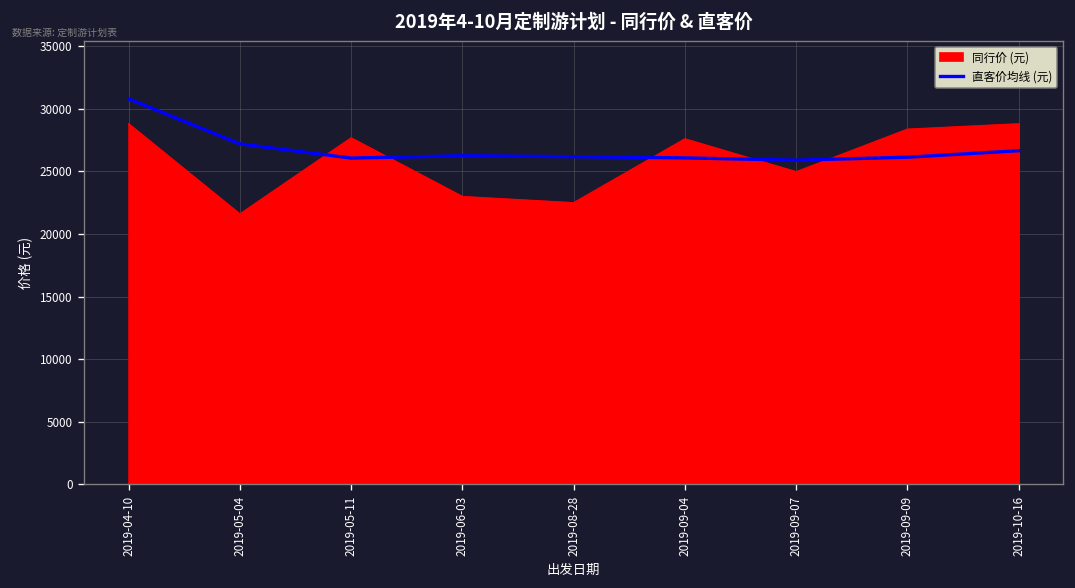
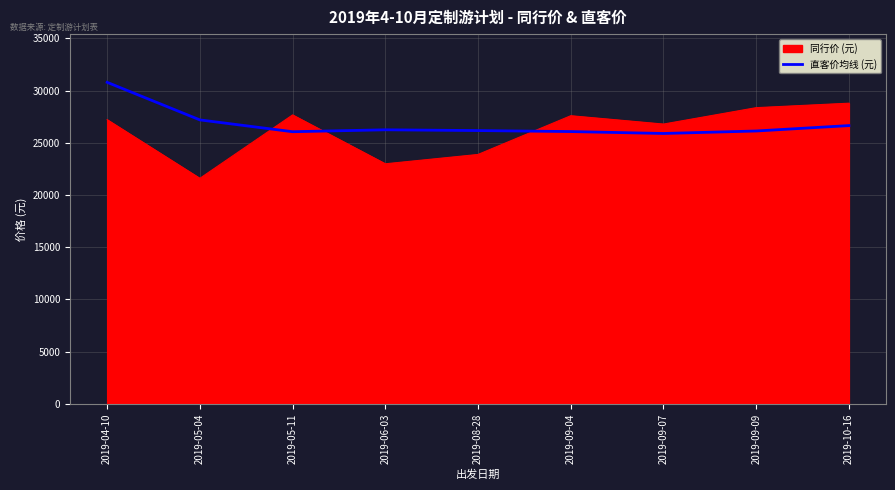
  {
    "同行价 (元)": {
-     "2019-04-10": 28800,
+     "2019-04-10": 27200,
      "2019-05-04": 21600,
      "2019-05-11": 27700,
      "2019-06-03": 23000,
-     "2019-08-28": 22500,
+     "2019-08-28": 23900,
      "2019-09-04": 27600,
-     "2019-09-07": 25000,
+     "2019-09-07": 26800,
      "2019-09-09": 28400,
      "2019-10-16": 28800
    },
    "直客价均线 (元)": {
      "2019-04-10": 30800,
      "2019-05-04": 27200,
      "2019-05-11": 26100,
      "2019-06-03": 26300,
      "2019-08-28": 26200,
      "2019-09-04": 26100,
      "2019-09-07": 25900,
      "2019-09-09": 26100,
      "2019-10-16": 26700
    }
  }
